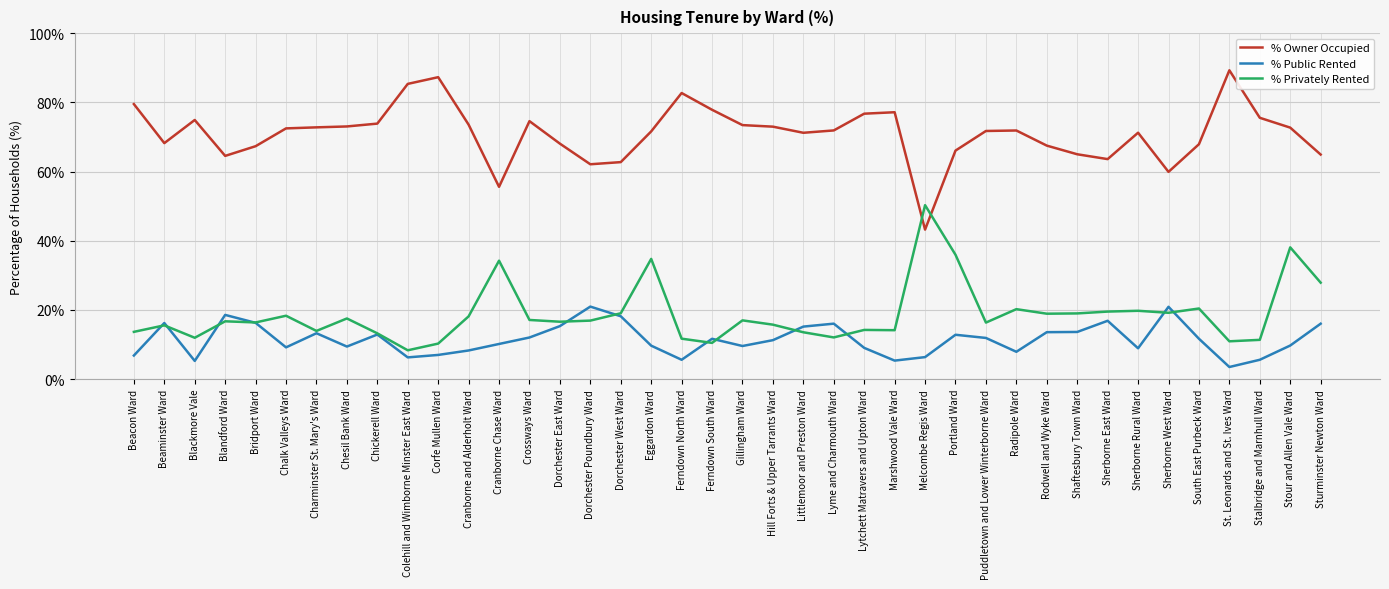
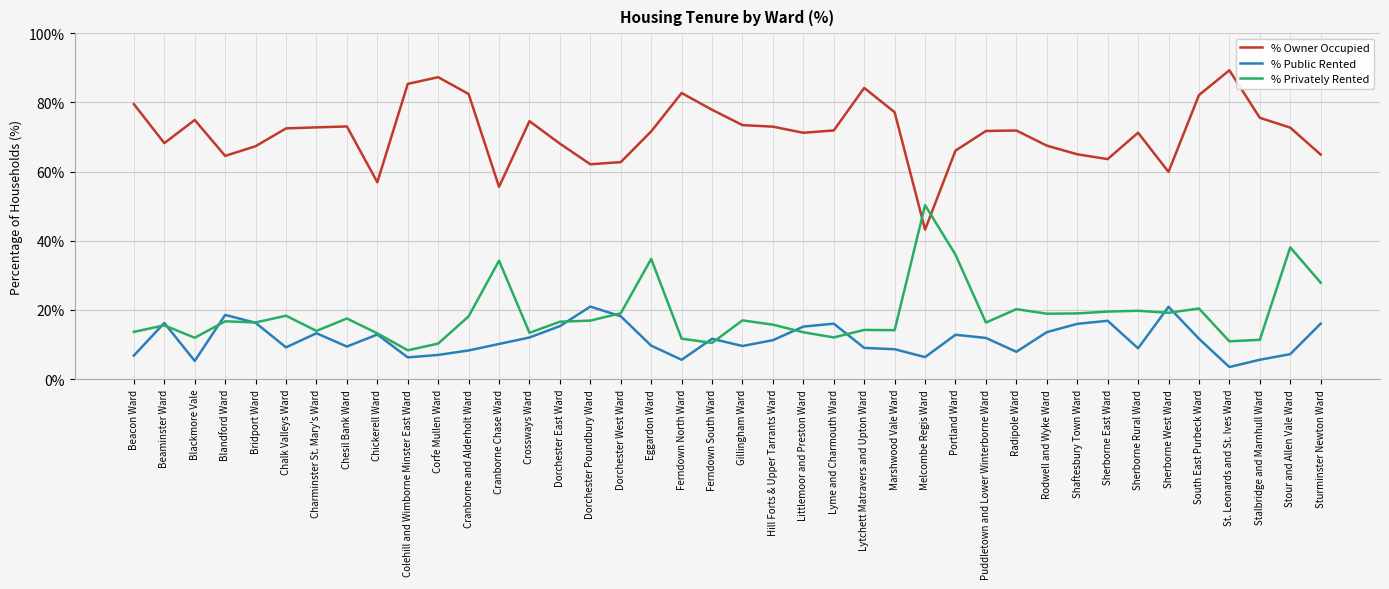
  {
    "% Owner Occupied": {
      "Beacon Ward": "80%",
      "Beaminster Ward": "68%",
      "Blackmore Vale": "75%",
      "Blandford Ward": "65%",
      "Bridport Ward": "67%",
      "Chalk Valleys Ward": "72%",
      "Charminster St. Mary's Ward": "73%",
      "Chesil Bank Ward": "73%",
-     "Chickerell Ward": "74%",
+     "Chickerell Ward": "57%",
      "Colehill and Wimborne Minster East Ward": "85%",
      "Corfe Mullen Ward": "87%",
-     "Cranborne and Alderholt Ward": "74%",
+     "Cranborne and Alderholt Ward": "82%",
      "Cranborne Chase Ward": "56%",
      "Crossways Ward": "75%",
      "Dorchester East Ward": "68%",
      "Dorchester Poundbury Ward": "62%",
      "Dorchester West Ward": "63%",
      "Eggardon Ward": "72%",
      "Ferndown North Ward": "83%",
      "Ferndown South Ward": "78%",
      "Gillingham Ward": "73%",
      "Hill Forts & Upper Tarrants Ward": "73%",
      "Littlemoor and Preston Ward": "71%",
      "Lyme and Charmouth Ward": "72%",
-     "Lytchett Matravers and Upton Ward": "77%",
+     "Lytchett Matravers and Upton Ward": "84%",
      "Marshwood Vale Ward": "77%",
      "Melcombe Regis Ward": "43%",
      "Portland Ward": "66%",
      "Puddletown and Lower Winterborne Ward": "72%",
      "Radipole Ward": "72%",
      "Rodwell and Wyke Ward": "68%",
      "Shaftesbury Town Ward": "65%",
      "Sherborne East Ward": "64%",
      "Sherborne Rural Ward": "71%",
      "Sherborne West Ward": "60%",
-     "South East Purbeck Ward": "68%",
+     "South East Purbeck Ward": "82%",
      "St. Leonards and St. Ives Ward": "89%",
      "Stalbridge and Marnhull Ward": "76%",
      "Stour and Allen Vale Ward": "73%",
      "Sturminster Newton Ward": "65%"
    },
    "% Public Rented": {
      "Beacon Ward": "7%",
      "Blackmore Vale": "5%",
      "Blandford Ward": "19%",
      "Chalk Valleys Ward": "9%",
      "Chesil Bank Ward": "9%",
      "Colehill and Wimborne Minster East Ward": "6%",
      "Corfe Mullen Ward": "7%",
      "Cranborne and Alderholt Ward": "8%",
      "Cranborne Chase Ward": "10%",
      "Crossways Ward": "12%",
      "Dorchester East Ward": "15%",
      "Dorchester Poundbury Ward": "21%",
      "Dorchester West Ward": "18%",
      "Eggardon Ward": "10%",
      "Ferndown North Ward": "6%",
      "Ferndown South Ward": "12%",
      "Gillingham Ward": "10%",
      "Hill Forts & Upper Tarrants Ward": "11%",
      "Littlemoor and Preston Ward": "15%",
      "Lyme and Charmouth Ward": "16%",
      "Lytchett Matravers and Upton Ward": "9%",
-     "Marshwood Vale Ward": "5%",
+     "Marshwood Vale Ward": "9%",
      "Melcombe Regis Ward": "6%",
      "Portland Ward": "13%",
      "Puddletown and Lower Winterborne Ward": "12%",
      "Radipole Ward": "8%",
      "Rodwell and Wyke Ward": "14%",
-     "Shaftesbury Town Ward": "14%",
+     "Shaftesbury Town Ward": "16%",
      "Sherborne East Ward": "17%",
      "Sherborne Rural Ward": "9%",
      "Sherborne West Ward": "21%",
      "South East Purbeck Ward": "12%",
      "St. Leonards and St. Ives Ward": "4%",
      "Stalbridge and Marnhull Ward": "6%",
-     "Stour and Allen Vale Ward": "10%",
+     "Stour and Allen Vale Ward": "7%",
      "Sturminster Newton Ward": "16%"
    },
    "% Privately Rented": {
      "Beacon Ward": "14%",
      "Blackmore Vale": "12%",
      "Blandford Ward": "17%",
      "Chalk Valleys Ward": "18%",
      "Chesil Bank Ward": "18%",
      "Colehill and Wimborne Minster East Ward": "8%",
      "Corfe Mullen Ward": "10%",
      "Cranborne and Alderholt Ward": "18%",
      "Cranborne Chase Ward": "34%",
-     "Crossways Ward": "17%",
+     "Crossways Ward": "13%",
      "Dorchester East Ward": "17%",
      "Dorchester Poundbury Ward": "17%",
      "Dorchester West Ward": "19%",
      "Eggardon Ward": "35%",
      "Ferndown North Ward": "12%",
      "Ferndown South Ward": "10%",
      "Gillingham Ward": "17%",
      "Hill Forts & Upper Tarrants Ward": "16%",
      "Littlemoor and Preston Ward": "14%",
      "Lyme and Charmouth Ward": "12%",
      "Lytchett Matravers and Upton Ward": "14%",
      "Marshwood Vale Ward": "14%",
      "Melcombe Regis Ward": "50%",
      "Portland Ward": "36%",
      "Puddletown and Lower Winterborne Ward": "16%",
      "Radipole Ward": "20%",
      "Rodwell and Wyke Ward": "19%",
      "Shaftesbury Town Ward": "19%",
      "Sherborne East Ward": "20%",
      "Sherborne Rural Ward": "20%",
      "Sherborne West Ward": "19%",
      "South East Purbeck Ward": "20%",
      "St. Leonards and St. Ives Ward": "11%",
      "Stalbridge and Marnhull Ward": "11%",
      "Stour and Allen Vale Ward": "38%",
      "Sturminster Newton Ward": "28%"
    }
  }
